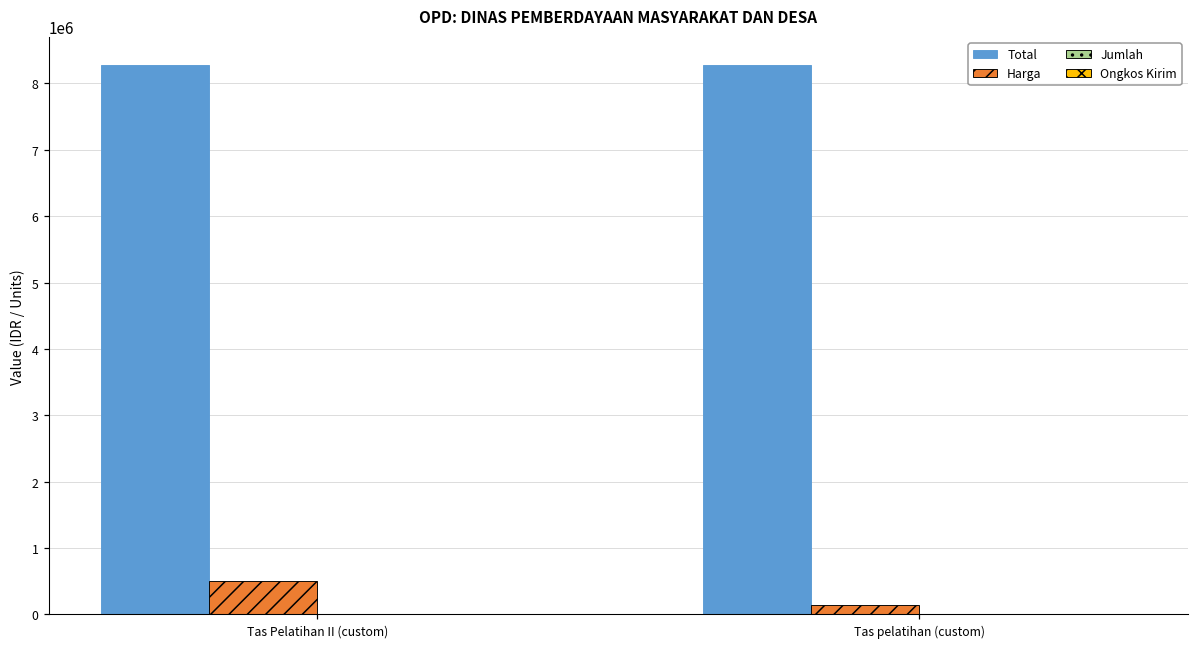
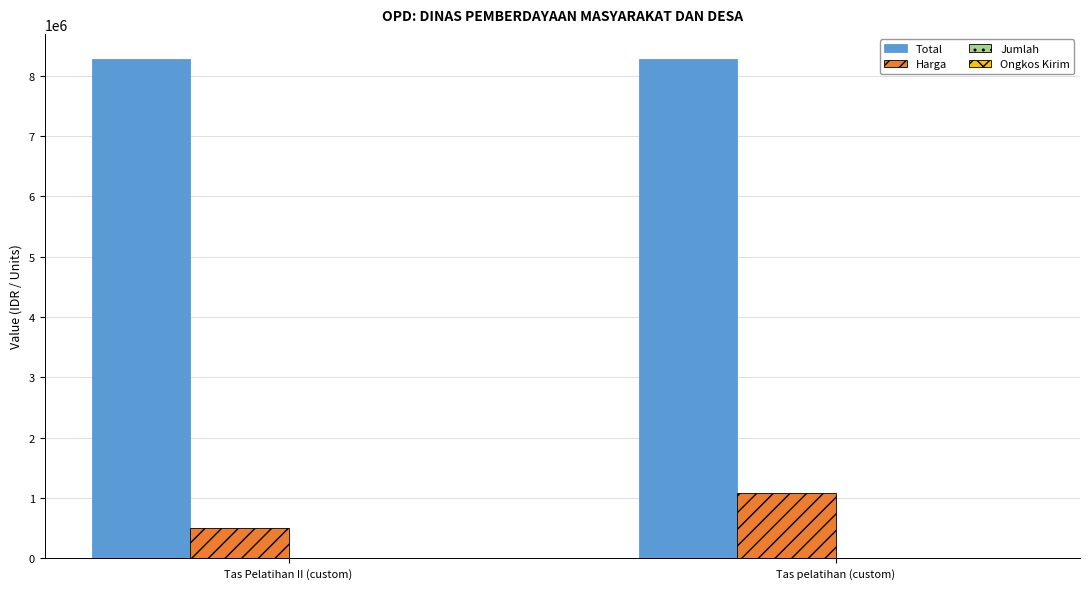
  {
    "Total": {
      "Tas Pelatihan II (custom)": 8300000,
      "Tas pelatihan (custom)": 8300000
    },
    "Harga": {
      "Tas Pelatihan II (custom)": 500000,
-     "Tas pelatihan (custom)": 100000
+     "Tas pelatihan (custom)": 1100000
    },
    "Ongkos Kirim": {
      "Tas Pelatihan II (custom)": 0,
      "Tas pelatihan (custom)": 0
    }
  }
